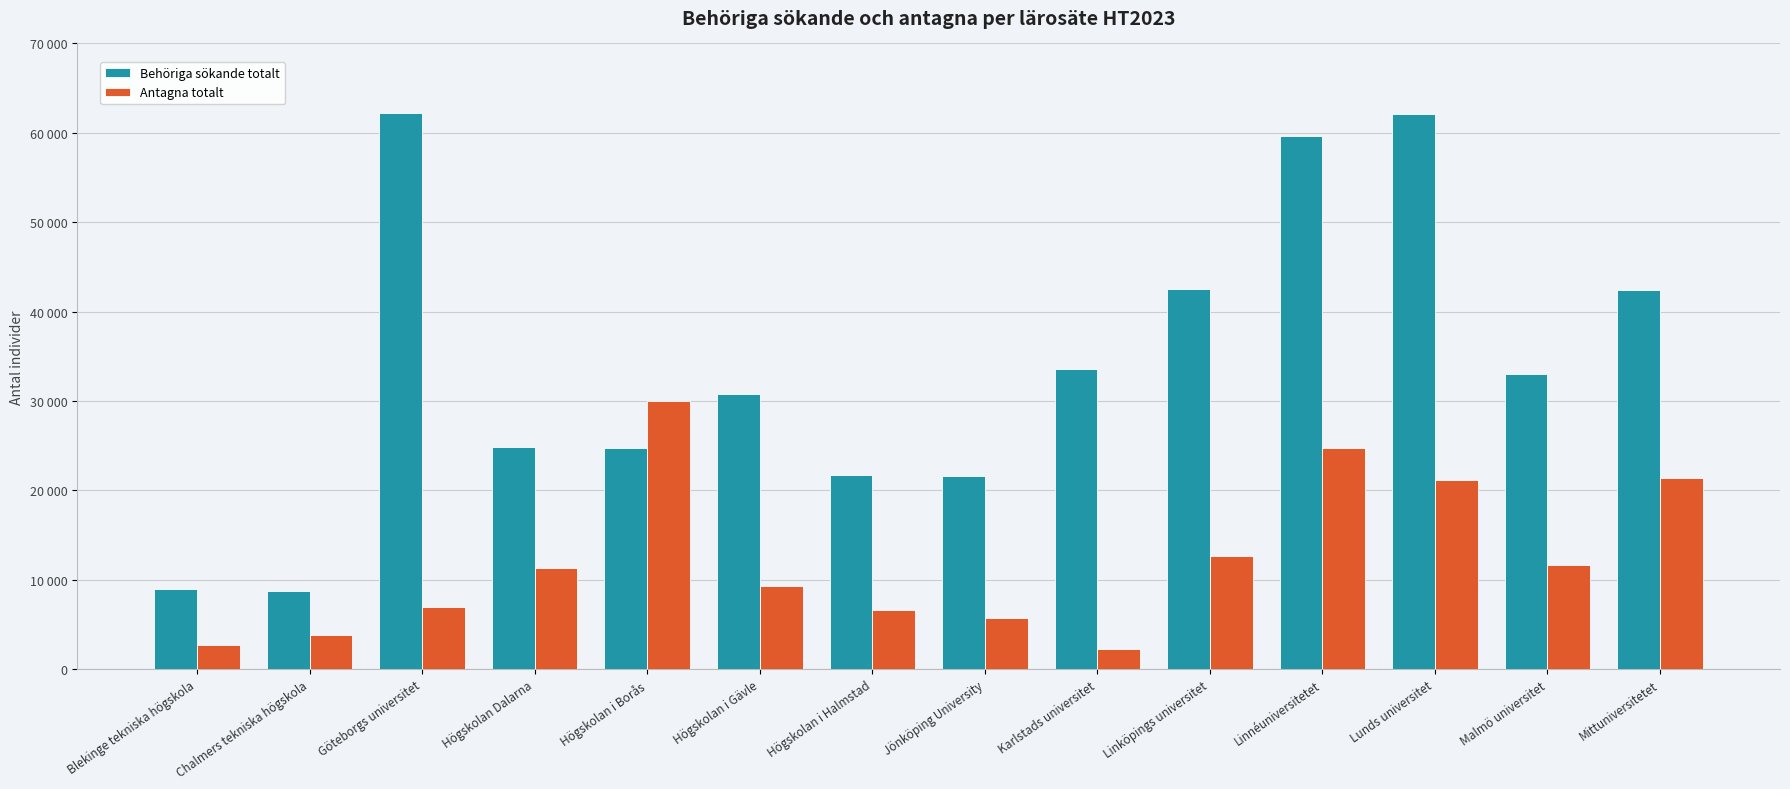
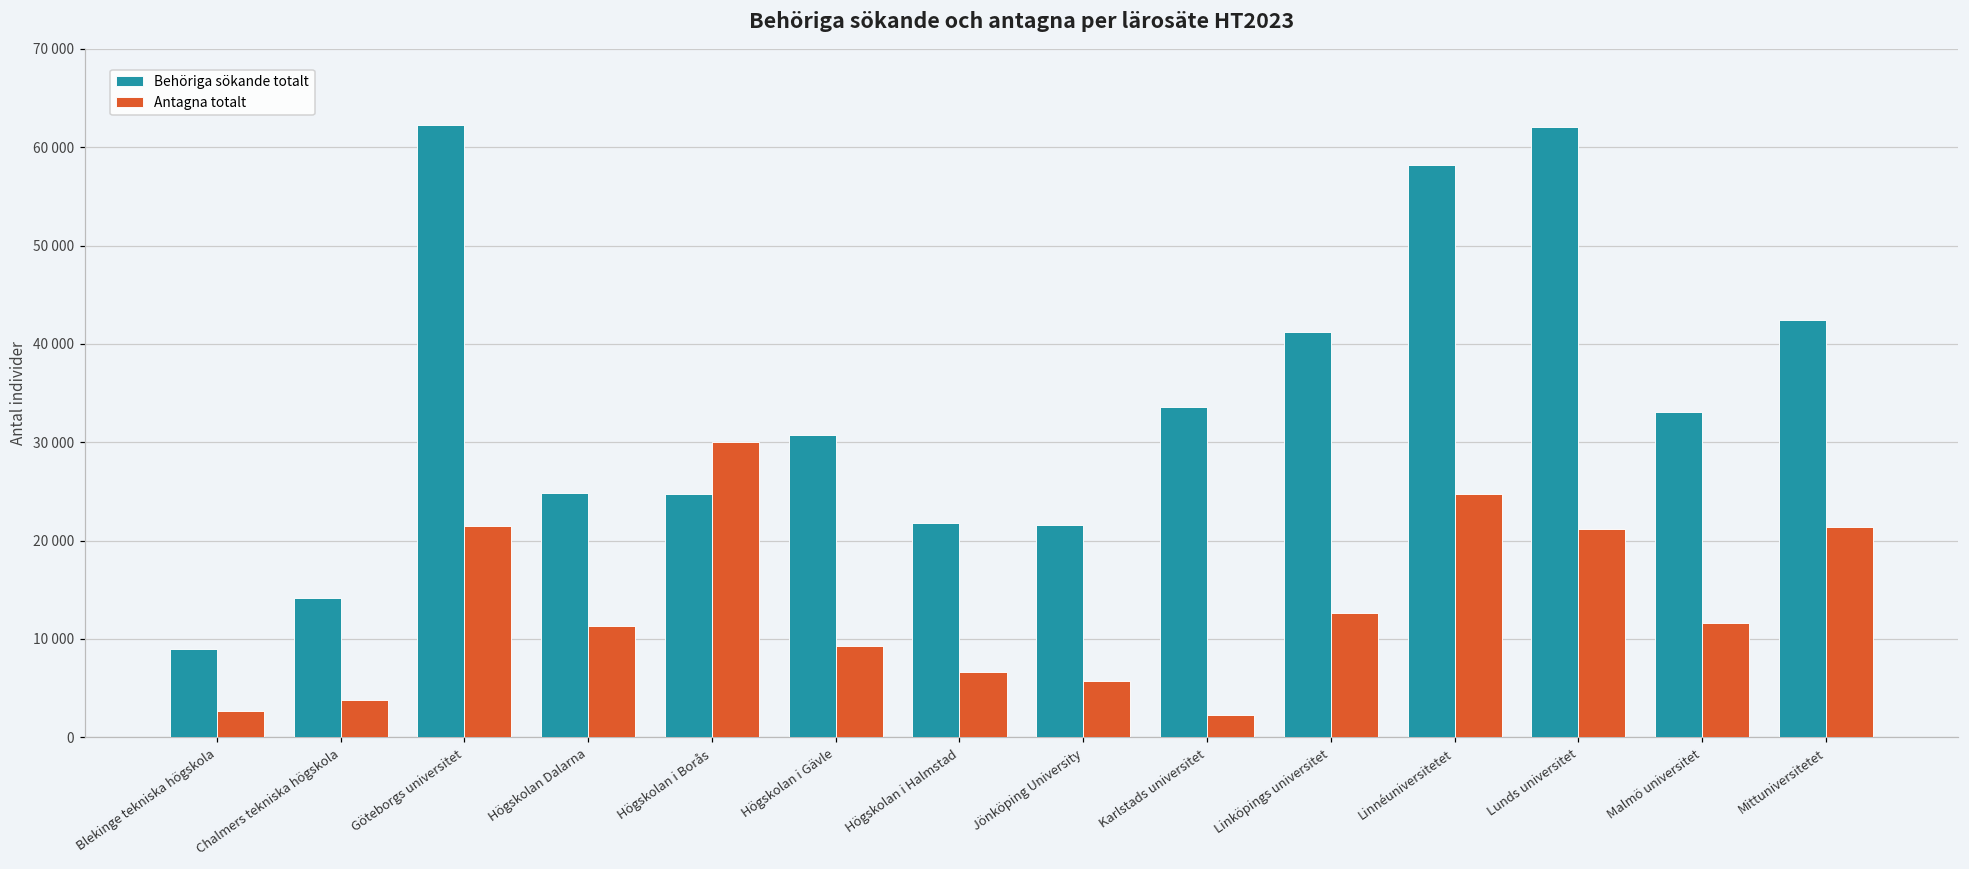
  {
    "Behöriga sökande totalt": {
      "Blekinge tekniska högskola": 9000,
-     "Chalmers tekniska högskola": 9000,
+     "Chalmers tekniska högskola": 14000,
      "Göteborgs universitet": 62000,
      "Högskolan Dalarna": 25000,
      "Högskolan i Borås": 25000,
      "Högskolan i Gävle": 31000,
      "Högskolan i Halmstad": 22000,
      "Jönköping University": 22000,
      "Karlstads universitet": 34000,
-     "Linköpings universitet": 43000,
-     "Linnéuniversitetet": 60000,
+     "Linköpings universitet": 41000,
+     "Linnéuniversitetet": 58000,
      "Lunds universitet": 62000,
      "Malmö universitet": 33000,
      "Mittuniversitetet": 42000
    },
    "Antagna totalt": {
      "Blekinge tekniska högskola": 3000,
      "Chalmers tekniska högskola": 4000,
-     "Göteborgs universitet": 7000,
+     "Göteborgs universitet": 22000,
      "Högskolan Dalarna": 11000,
      "Högskolan i Borås": 30000,
      "Högskolan i Gävle": 9000,
      "Högskolan i Halmstad": 7000,
      "Jönköping University": 6000,
      "Karlstads universitet": 2000,
      "Linköpings universitet": 13000,
      "Linnéuniversitetet": 25000,
      "Lunds universitet": 21000,
      "Malmö universitet": 12000,
      "Mittuniversitetet": 21000
    }
  }
